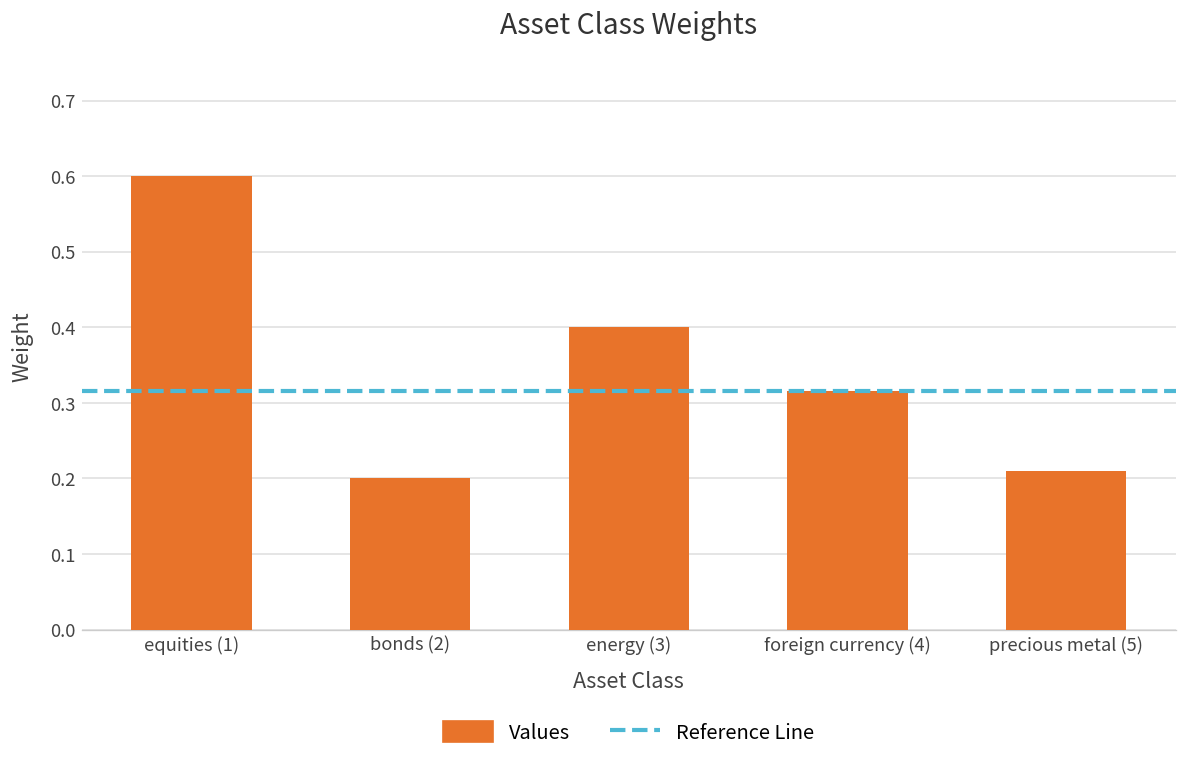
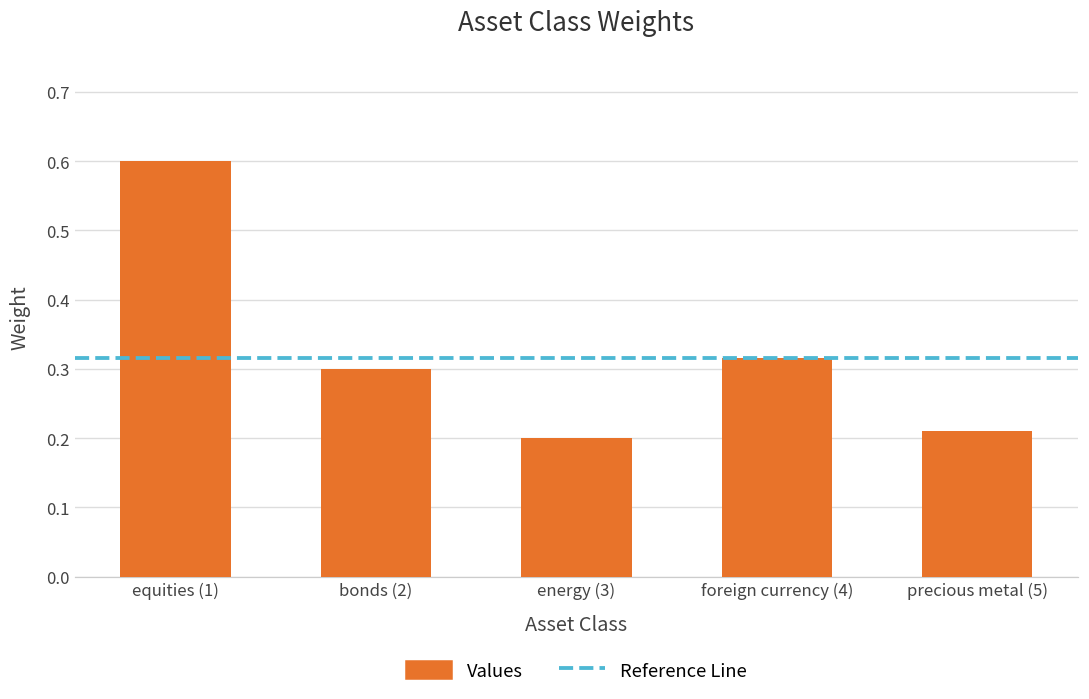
  {
    "equities (1)": 0.6,
-   "bonds (2)": 0.2,
-   "energy (3)": 0.4,
+   "bonds (2)": 0.3,
+   "energy (3)": 0.2,
    "foreign currency (4)": 0.32,
    "precious metal (5)": 0.21
  }
